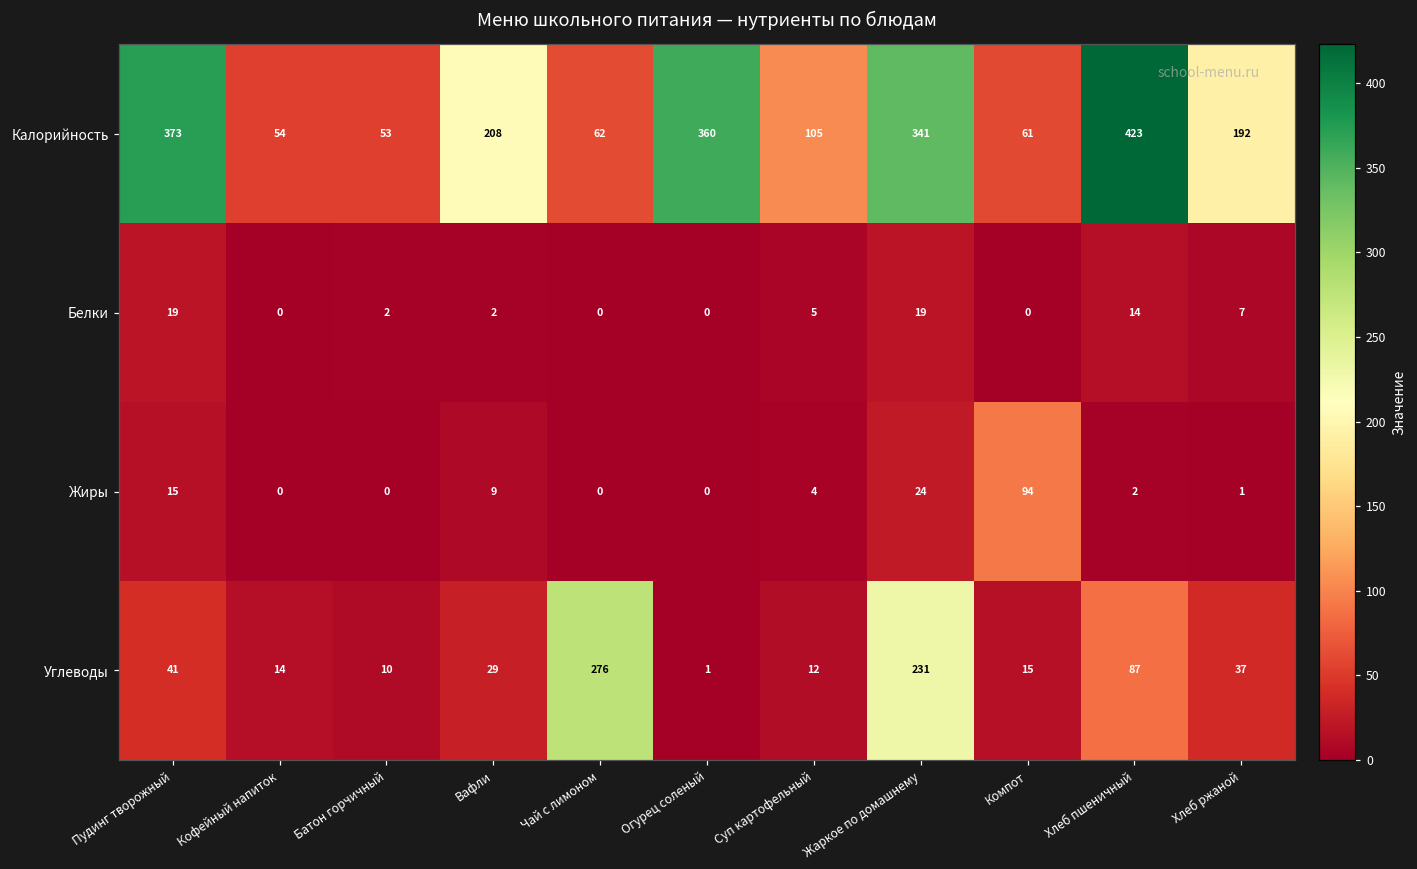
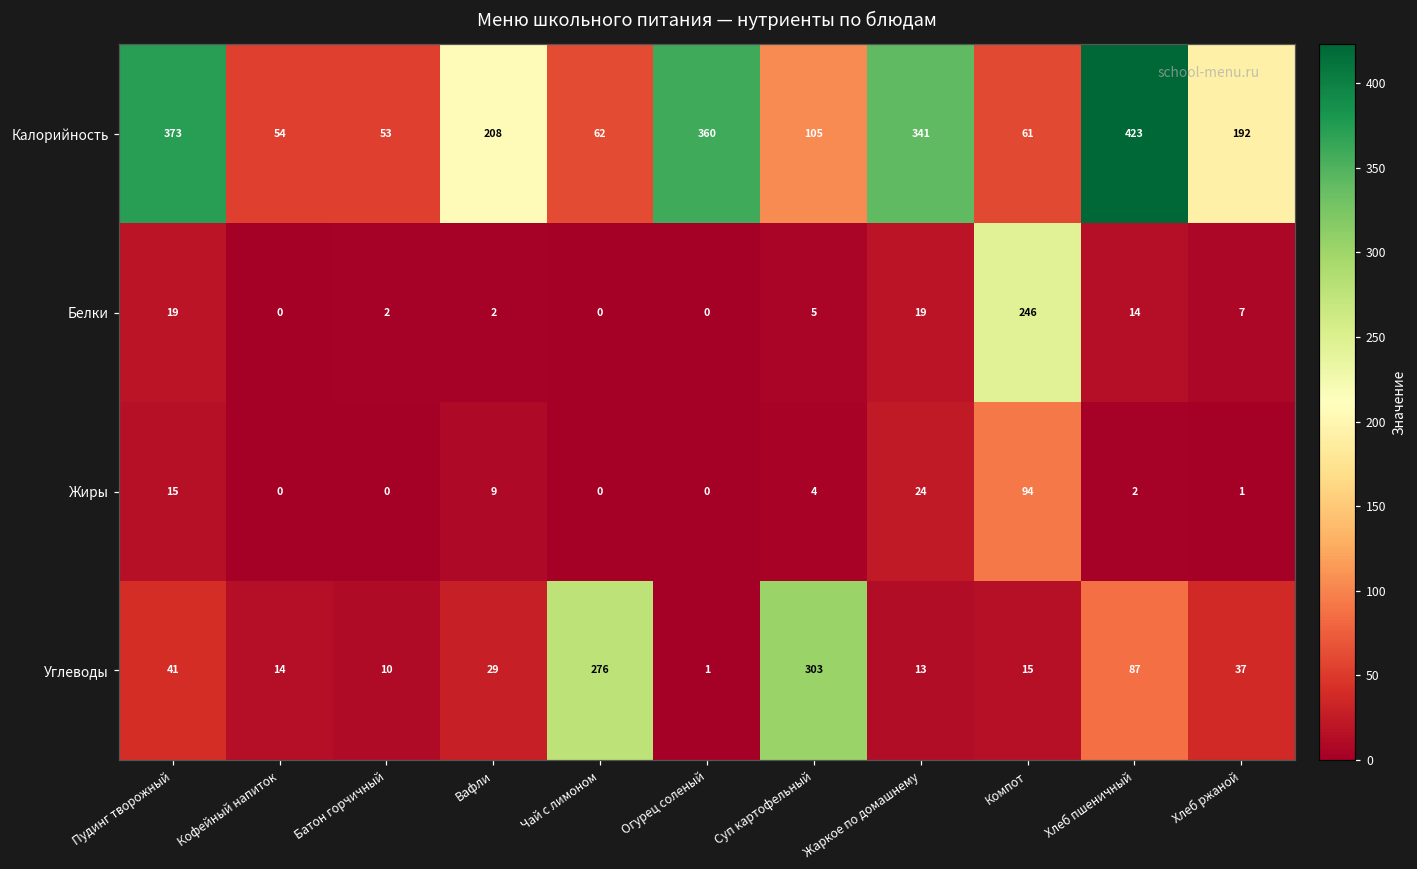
  {
    "Калорийность": {
      "Пудинг творожный": 373,
      "Кофейный напиток": 54,
      "Батон горчичный": 53,
      "Вафли": 208,
      "Чай с лимоном": 62,
      "Огурец соленый": 360,
      "Суп картофельный": 105,
      "Жаркое по домашнему": 341,
      "Компот": 61,
      "Хлеб пшеничный": 423
    },
    "Белки": {
      "Пудинг творожный": 19,
      "Кофейный напиток": 0,
      "Батон горчичный": 2,
      "Вафли": 2,
      "Чай с лимоном": 0,
      "Огурец соленый": 0,
      "Суп картофельный": 5,
      "Жаркое по домашнему": 19,
-     "Компот": 0,
+     "Компот": 246,
      "Хлеб пшеничный": 14,
      "Хлеб ржаной": 7
    },
    "Жиры": {
      "Пудинг творожный": 15,
      "Кофейный напиток": 0,
      "Батон горчичный": 0,
      "Вафли": 9,
      "Чай с лимоном": 0,
      "Огурец соленый": 0,
      "Суп картофельный": 4,
      "Жаркое по домашнему": 24,
      "Компот": 94,
      "Хлеб пшеничный": 2,
      "Хлеб ржаной": 1
    },
    "Углеводы": {
      "Пудинг творожный": 41,
      "Кофейный напиток": 14,
      "Батон горчичный": 10,
      "Вафли": 29,
      "Чай с лимоном": 276,
      "Огурец соленый": 1,
-     "Суп картофельный": 12,
-     "Жаркое по домашнему": 231,
+     "Суп картофельный": 303,
+     "Жаркое по домашнему": 13,
      "Компот": 15,
      "Хлеб пшеничный": 87,
      "Хлеб ржаной": 37
    }
  }
